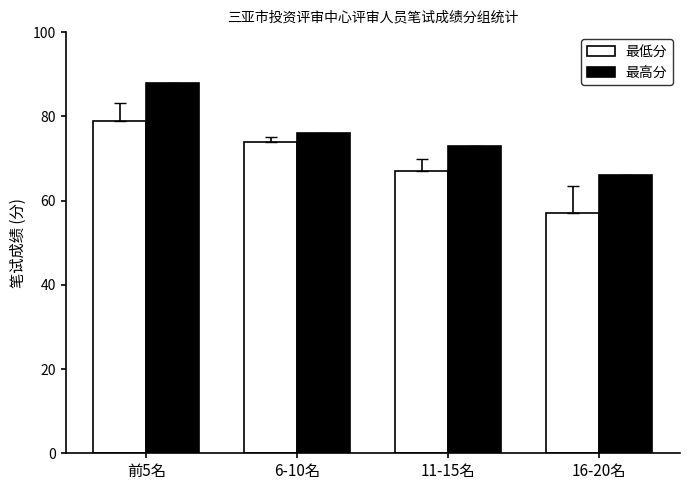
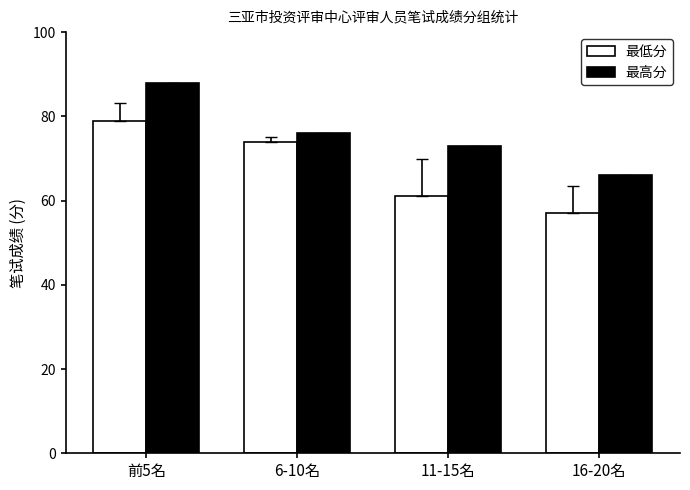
  {
    "最低分": {
      "前5名": 79,
      "6-10名": 74,
-     "11-15名": 67,
+     "11-15名": 61,
      "16-20名": 57
    }
  }
